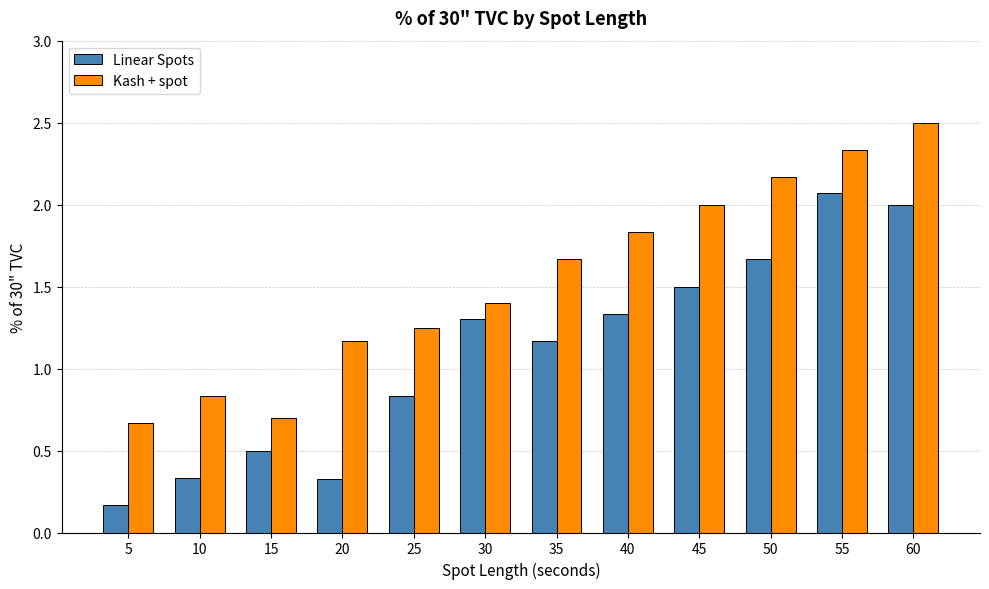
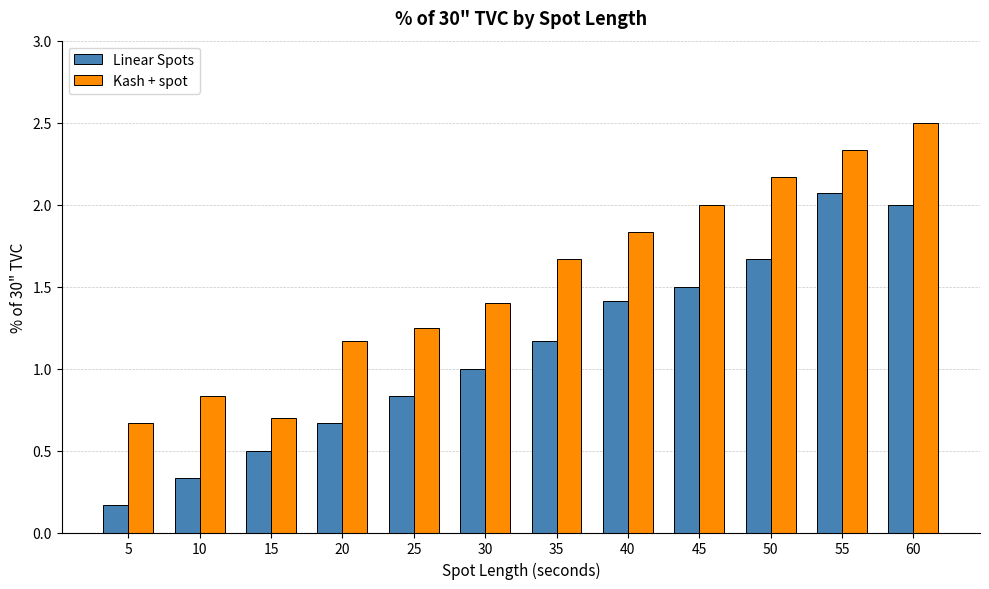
  {
    "Linear Spots": {
      "5": 0.17,
      "10": 0.33,
      "15": 0.50,
-     "20": 0.33,
+     "20": 0.67,
      "25": 0.83,
-     "30": 1.3,
+     "30": 1.0,
      "35": 1.17,
-     "40": 1.33,
+     "40": 1.41,
      "45": 1.50,
      "50": 1.67,
      "55": 2.07,
      "60": 2.00
    },
    "Kash + spot": {
      "5": 0.67,
      "10": 0.83,
      "15": 0.70,
      "20": 1.17,
      "25": 1.25,
      "30": 1.40,
      "35": 1.67,
      "40": 1.83,
      "45": 2.00,
      "50": 2.17,
      "55": 2.33,
      "60": 2.50
    }
  }
